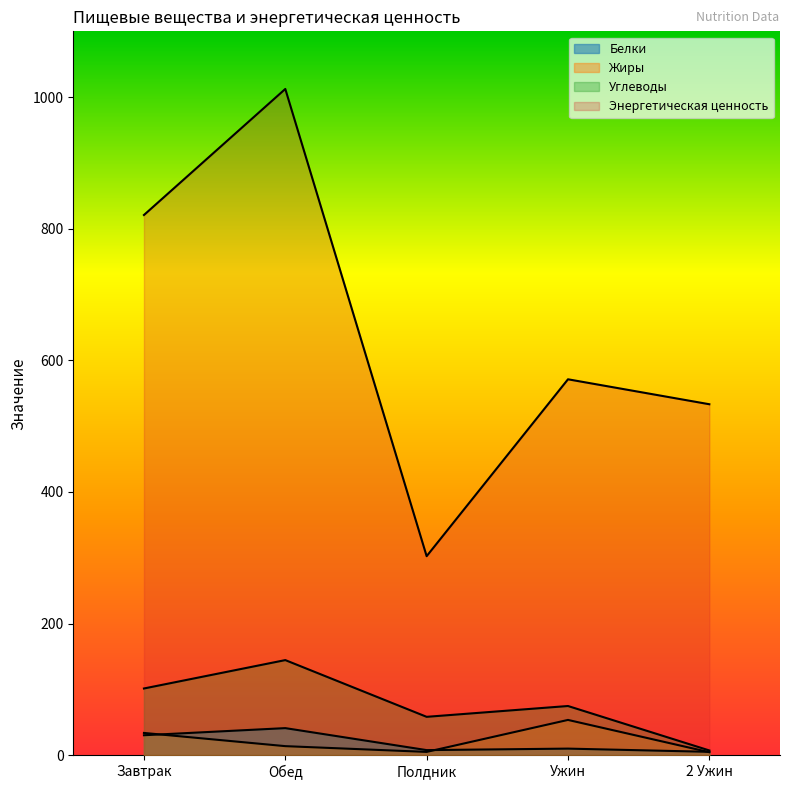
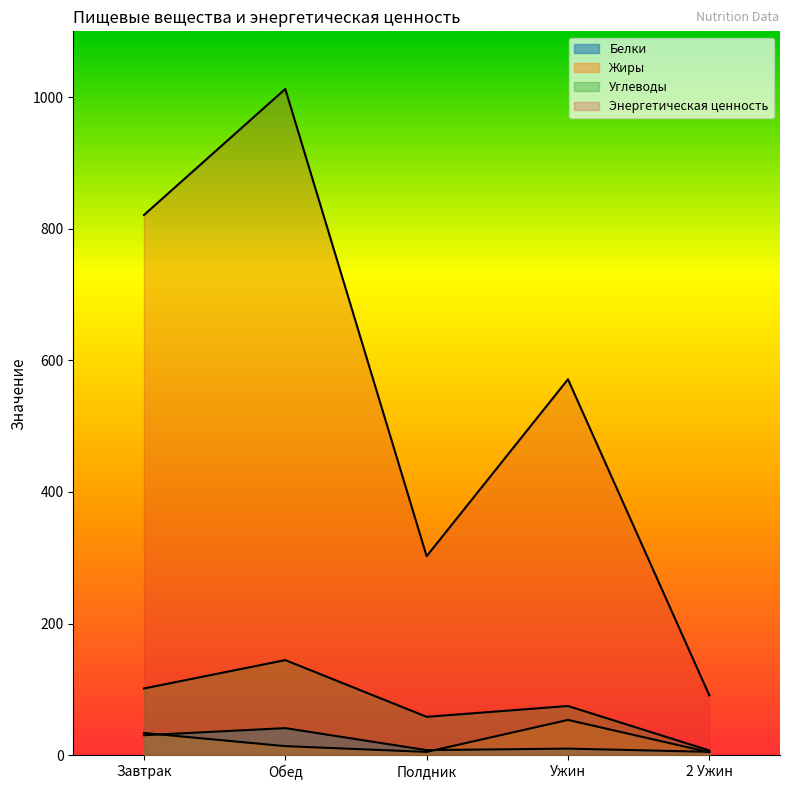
  {
    "Белки": {
      "Обед": 40,
      "Ужин": 10
    },
    "Жиры": {
      "Обед": 10,
      "Ужин": 50
    },
    "Углеводы": {
      "Завтрак": 100,
      "Обед": 140,
      "Полдник": 60,
      "Ужин": 70
    },
    "Энергетическая ценность": {
      "Завтрак": 820,
      "Обед": 1010,
      "Полдник": 300,
      "Ужин": 570,
-     "2 Ужин": 530
+     "2 Ужин": 90
    }
  }
